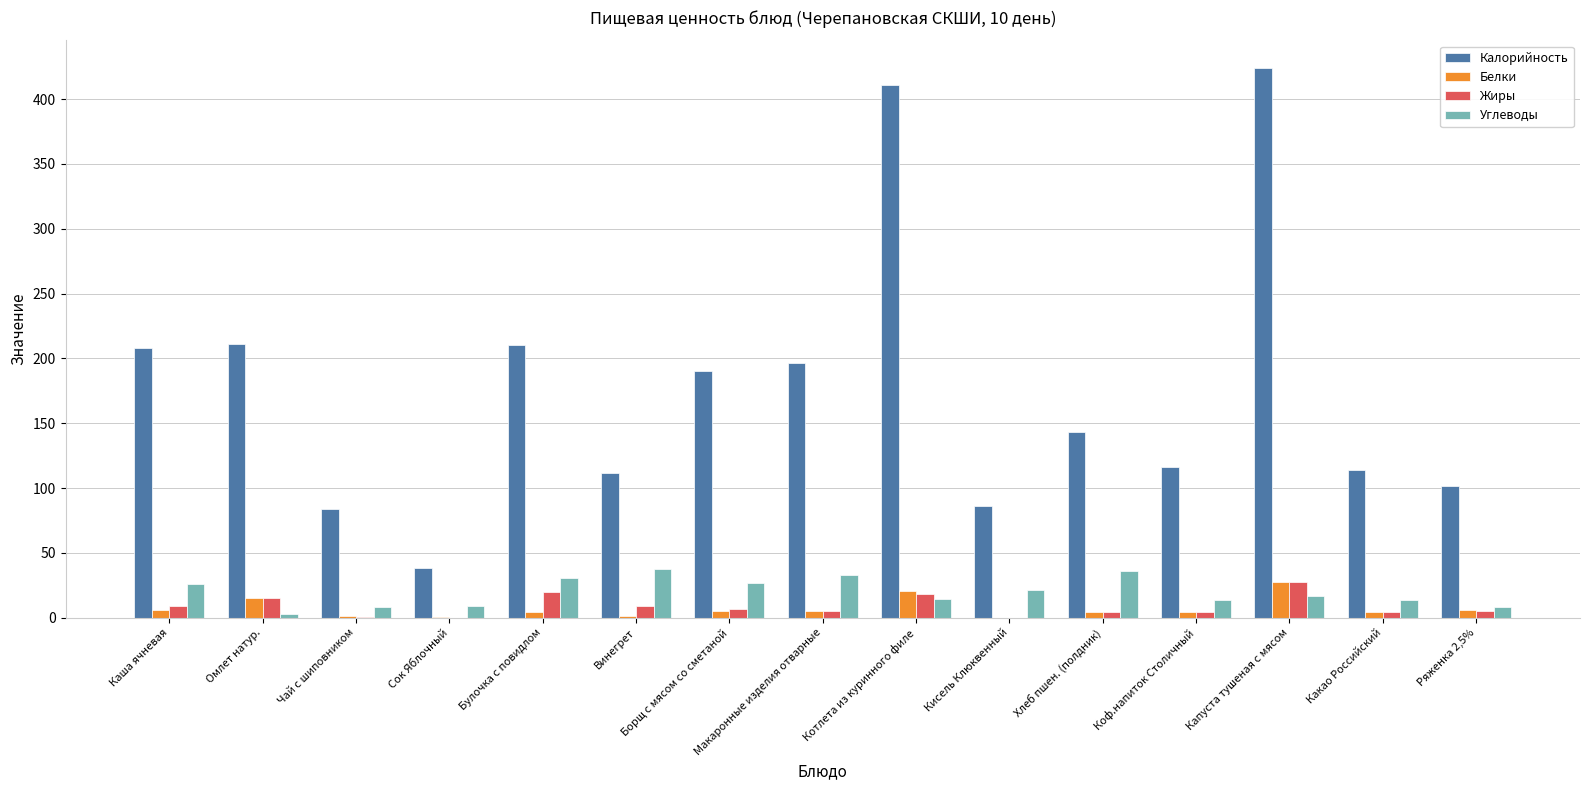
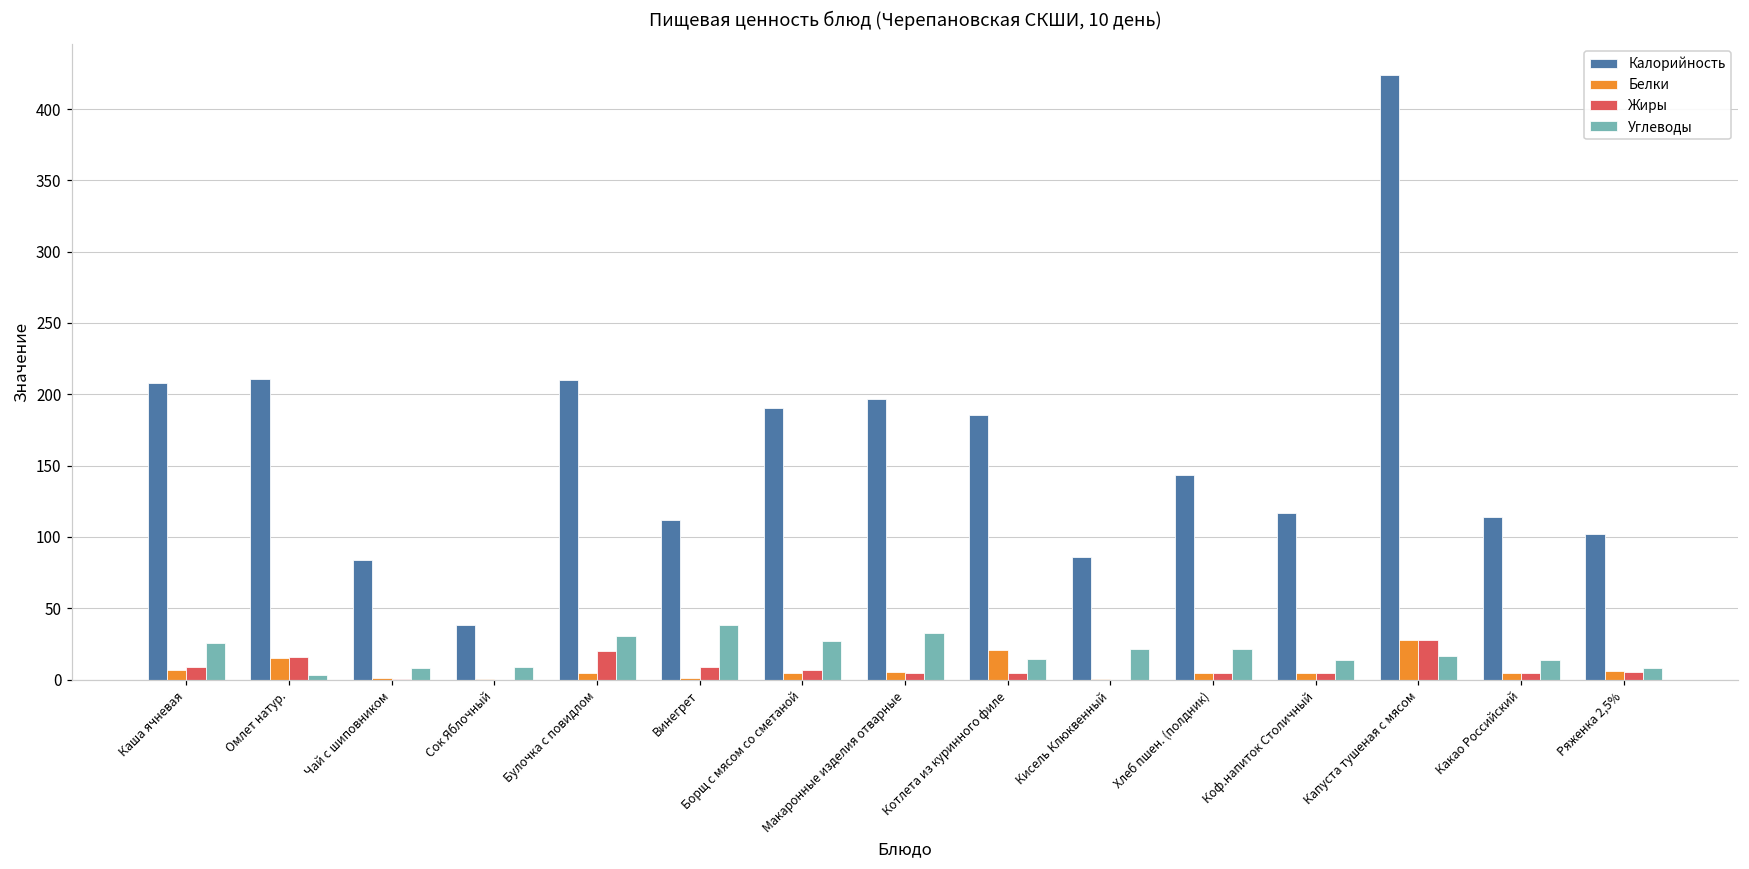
  {
    "Калорийность": {
      "Каша ячневая": 208,
      "Омлет натур.": 211,
      "Чай с шиповником": 84,
      "Сок Яблочный": 38,
      "Булочка с повидлом": 210,
      "Винегрет": 112,
      "Борщ с мясом со сметаной": 190,
      "Макаронные изделия отварные": 197,
-     "Котлета из куринного филе": 411,
+     "Котлета из куринного филе": 186,
      "Кисель Клюквенный": 86,
      "Хлеб пшен. (полдник)": 143,
      "Коф.напиток Столичный": 117,
      "Капуста тушеная с мясом": 424,
      "Какао Российский": 114,
      "Ряженка 2,5%": 102
    },
    "Белки": {
      "Каша ячневая": 6,
      "Омлет натур.": 15,
      "Булочка с повидлом": 4,
      "Борщ с мясом со сметаной": 5,
      "Макаронные изделия отварные": 5,
      "Котлета из куринного филе": 21,
      "Хлеб пшен. (полдник)": 5,
      "Коф.напиток Столичный": 5,
      "Капуста тушеная с мясом": 27,
      "Какао Российский": 5,
      "Ряженка 2,5%": 6
    },
    "Жиры": {
      "Каша ячневая": 9,
      "Омлет натур.": 16,
      "Сок Яблочный": 0,
      "Булочка с повидлом": 20,
      "Винегрет": 9,
      "Борщ с мясом со сметаной": 7,
      "Макаронные изделия отварные": 5,
-     "Котлета из куринного филе": 18,
+     "Котлета из куринного филе": 5,
      "Кисель Клюквенный": 0,
      "Хлеб пшен. (полдник)": 4,
      "Коф.напиток Столичный": 5,
      "Капуста тушеная с мясом": 28,
      "Какао Российский": 4,
      "Ряженка 2,5%": 5
    },
    "Углеводы": {
      "Каша ячневая": 26,
      "Омлет натур.": 3,
      "Чай с шиповником": 8,
      "Сок Яблочный": 9,
      "Булочка с повидлом": 31,
      "Винегрет": 38,
      "Борщ с мясом со сметаной": 27,
      "Макаронные изделия отварные": 33,
      "Котлета из куринного филе": 15,
      "Кисель Клюквенный": 22,
-     "Хлеб пшен. (полдник)": 36,
+     "Хлеб пшен. (полдник)": 21,
      "Коф.напиток Столичный": 14,
      "Капуста тушеная с мясом": 17,
      "Какао Российский": 14,
      "Ряженка 2,5%": 8
    }
  }
